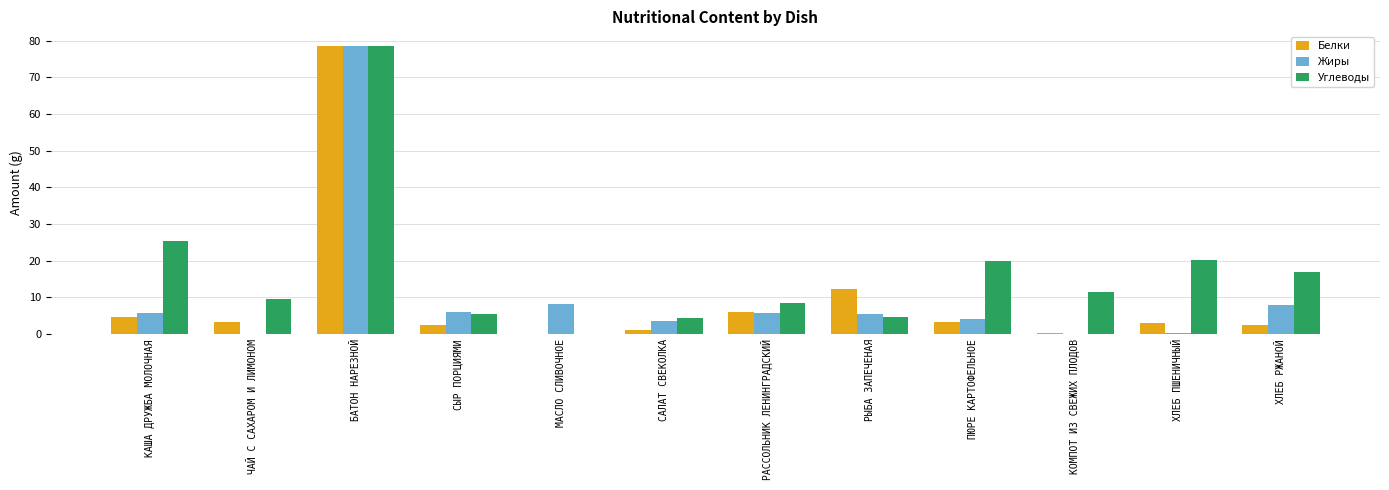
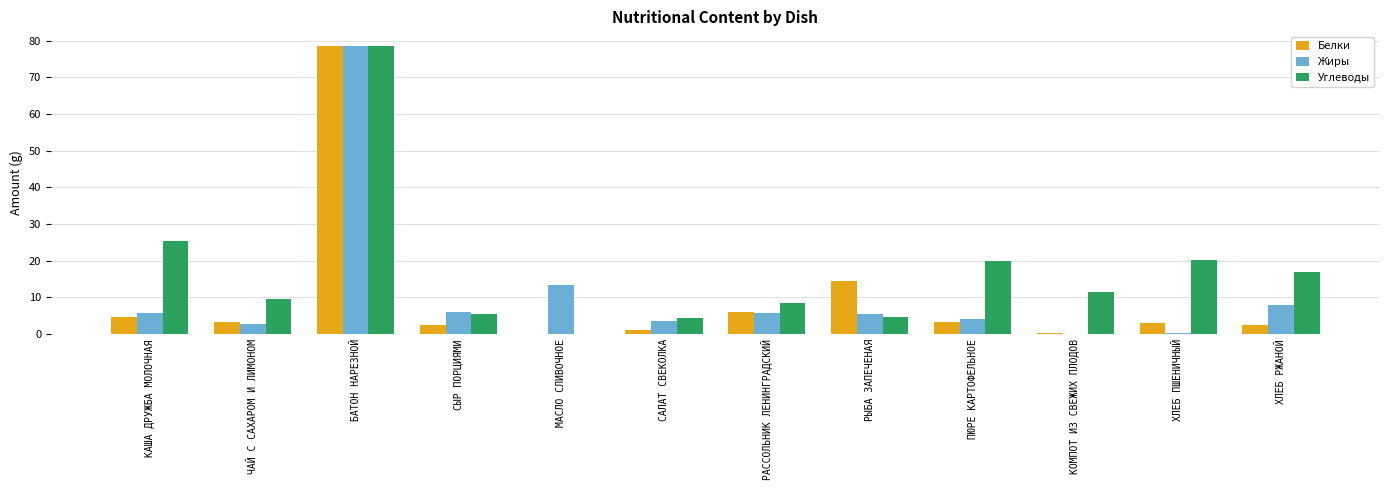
  {
    "Белки": {
      "КАША ДРУЖБА МОЛОЧНАЯ": 5,
      "ЧАЙ С САХАРОМ И ЛИМОНОМ": 3,
      "БАТОН НАРЕЗНОЙ": 79,
      "СЫР ПОРЦИЯМИ": 2,
      "САЛАТ СВЕКОЛКА": 1,
      "РАССОЛЬНИК ЛЕНИНГРАДСКИЙ": 6,
-     "РЫБА ЗАПЕЧЕНАЯ": 12,
+     "РЫБА ЗАПЕЧЕНАЯ": 15,
      "ПЮРЕ КАРТОФЕЛЬНОЕ": 3,
      "ХЛЕБ ПШЕНИЧНЫЙ": 3,
      "ХЛЕБ РЖАНОЙ": 3
    },
    "Жиры": {
      "КАША ДРУЖБА МОЛОЧНАЯ": 6,
-     "ЧАЙ С САХАРОМ И ЛИМОНОМ": 0,
+     "ЧАЙ С САХАРОМ И ЛИМОНОМ": 3,
      "БАТОН НАРЕЗНОЙ": 79,
      "СЫР ПОРЦИЯМИ": 6,
-     "МАСЛО СЛИВОЧНОЕ": 8,
+     "МАСЛО СЛИВОЧНОЕ": 13,
      "САЛАТ СВЕКОЛКА": 4,
      "РАССОЛЬНИК ЛЕНИНГРАДСКИЙ": 6,
      "РЫБА ЗАПЕЧЕНАЯ": 6,
      "ПЮРЕ КАРТОФЕЛЬНОЕ": 4,
      "ХЛЕБ РЖАНОЙ": 8
    },
    "Углеводы": {
      "КАША ДРУЖБА МОЛОЧНАЯ": 26,
      "ЧАЙ С САХАРОМ И ЛИМОНОМ": 10,
      "БАТОН НАРЕЗНОЙ": 79,
      "СЫР ПОРЦИЯМИ": 6,
      "САЛАТ СВЕКОЛКА": 5,
      "РАССОЛЬНИК ЛЕНИНГРАДСКИЙ": 8,
      "РЫБА ЗАПЕЧЕНАЯ": 5,
      "ПЮРЕ КАРТОФЕЛЬНОЕ": 20,
      "КОМПОТ ИЗ СВЕЖИХ ПЛОДОВ": 12,
      "ХЛЕБ ПШЕНИЧНЫЙ": 20,
      "ХЛЕБ РЖАНОЙ": 17
    }
  }
